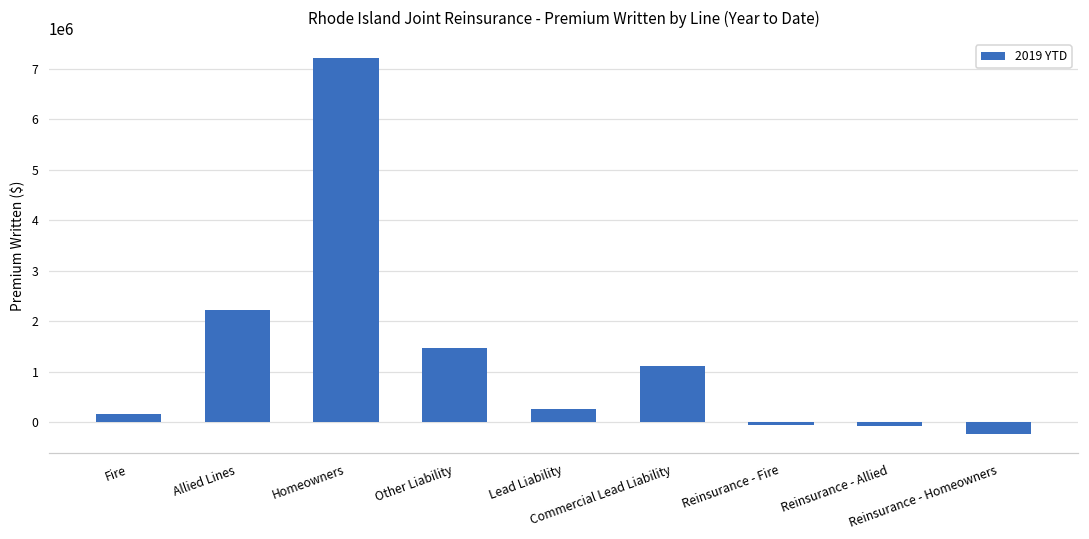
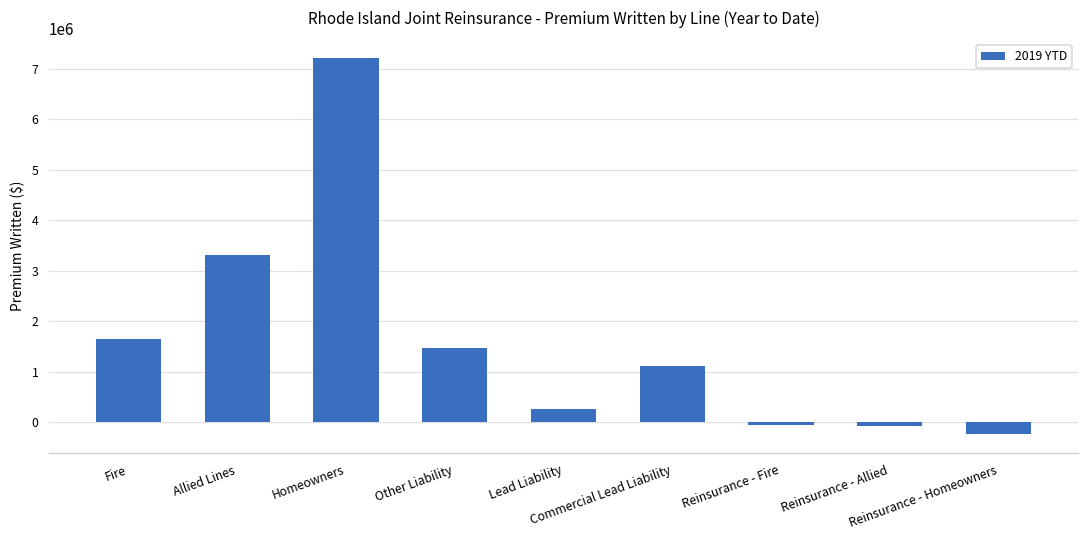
  {
-   "Fire": 200000,
-   "Allied Lines": 2200000,
+   "Fire": 1600000,
+   "Allied Lines": 3300000,
    "Homeowners": 7200000,
    "Other Liability": 1500000,
    "Lead Liability": 300000,
    "Commercial Lead Liability": 1100000,
    "Reinsurance - Allied": -100000,
    "Reinsurance - Homeowners": -200000
  }
